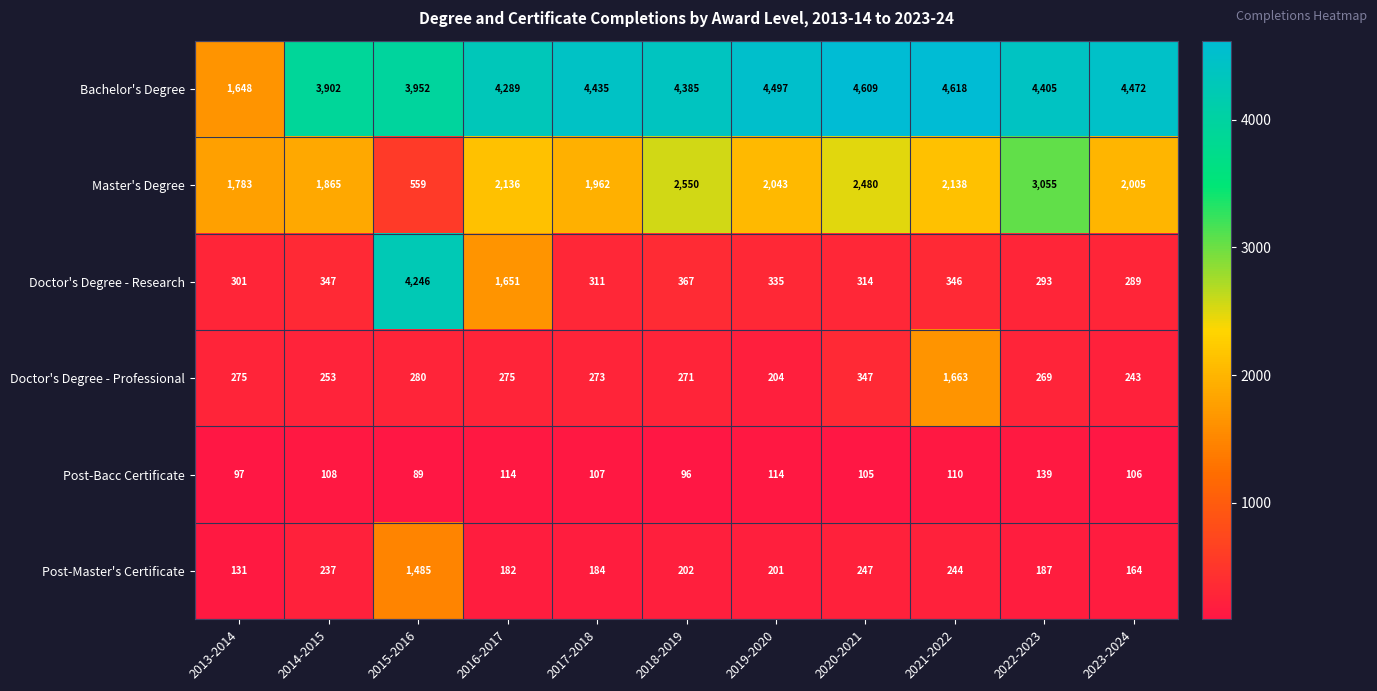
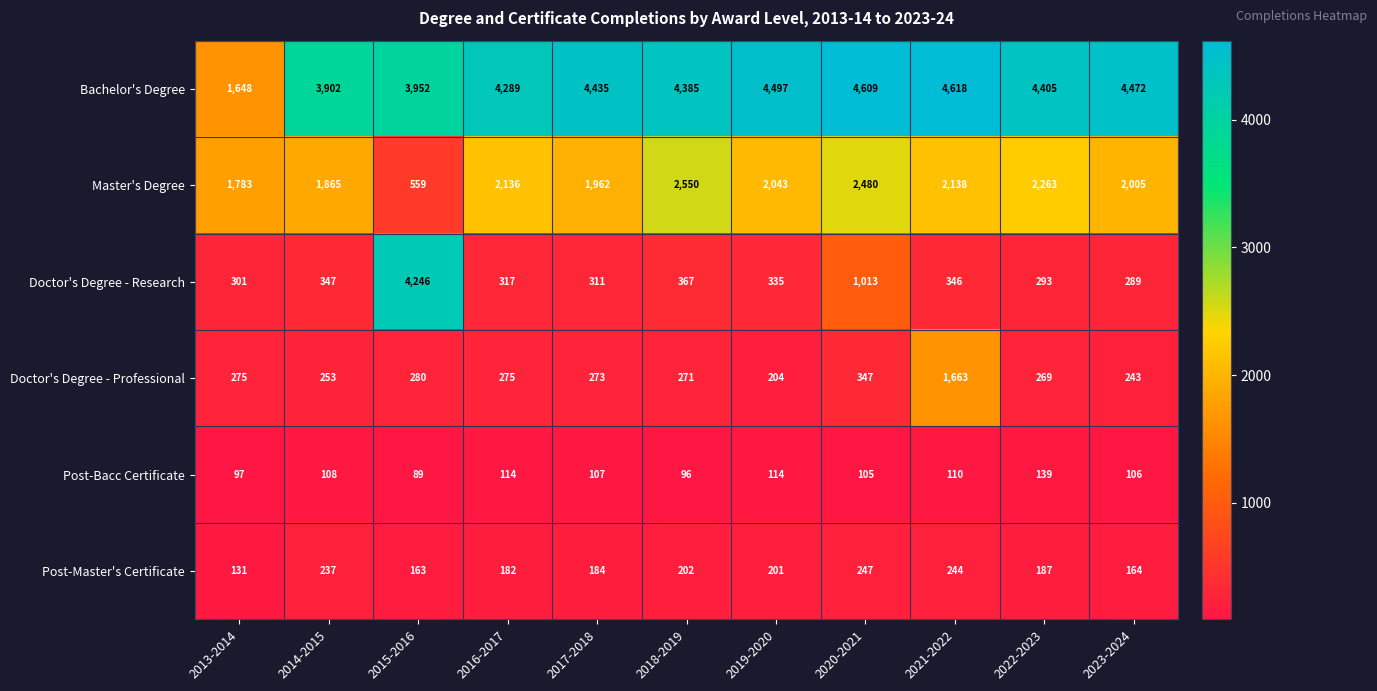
  {
    "Bachelor's Degree": {
      "2013-2014": "1,648",
      "2014-2015": "3,902",
      "2015-2016": "3,952",
      "2016-2017": "4,289",
      "2017-2018": "4,435",
      "2018-2019": "4,385",
      "2019-2020": "4,497",
      "2020-2021": "4,609",
      "2021-2022": "4,618",
      "2022-2023": "4,405",
      "2023-2024": "4,472"
    },
    "Master's Degree": {
      "2013-2014": "1,783",
      "2014-2015": "1,865",
      "2015-2016": "559",
      "2016-2017": "2,136",
      "2017-2018": "1,962",
      "2018-2019": "2,550",
      "2019-2020": "2,043",
      "2020-2021": "2,480",
      "2021-2022": "2,138",
-     "2022-2023": "3,055",
+     "2022-2023": "2,263",
      "2023-2024": "2,005"
    },
    "Doctor's Degree - Research": {
      "2013-2014": "301",
      "2014-2015": "347",
      "2015-2016": "4,246",
-     "2016-2017": "1,651",
+     "2016-2017": "317",
      "2017-2018": "311",
      "2018-2019": "367",
      "2019-2020": "335",
-     "2020-2021": "314",
+     "2020-2021": "1,013",
      "2021-2022": "346",
      "2022-2023": "293",
      "2023-2024": "289"
    },
    "Doctor's Degree - Professional": {
      "2013-2014": "275",
      "2014-2015": "253",
      "2015-2016": "280",
      "2016-2017": "275",
      "2017-2018": "273",
      "2018-2019": "271",
      "2019-2020": "204",
      "2020-2021": "347",
      "2021-2022": "1,663",
      "2022-2023": "269",
      "2023-2024": "243"
    },
    "Post-Bacc Certificate": {
      "2013-2014": "97",
      "2014-2015": "108",
      "2015-2016": "89",
      "2016-2017": "114",
      "2017-2018": "107",
      "2018-2019": "96",
      "2019-2020": "114",
      "2020-2021": "105",
      "2021-2022": "110",
      "2022-2023": "139",
      "2023-2024": "106"
    },
    "Post-Master's Certificate": {
      "2013-2014": "131",
      "2014-2015": "237",
-     "2015-2016": "1,485",
+     "2015-2016": "163",
      "2016-2017": "182",
      "2017-2018": "184",
      "2018-2019": "202",
      "2019-2020": "201",
      "2020-2021": "247",
      "2021-2022": "244",
      "2022-2023": "187",
      "2023-2024": "164"
    }
  }
